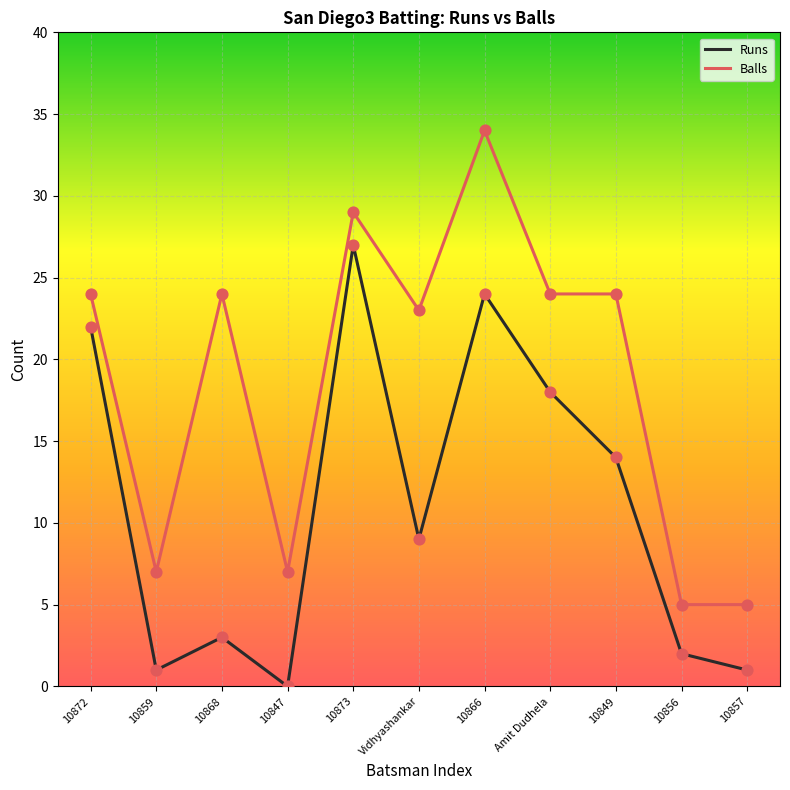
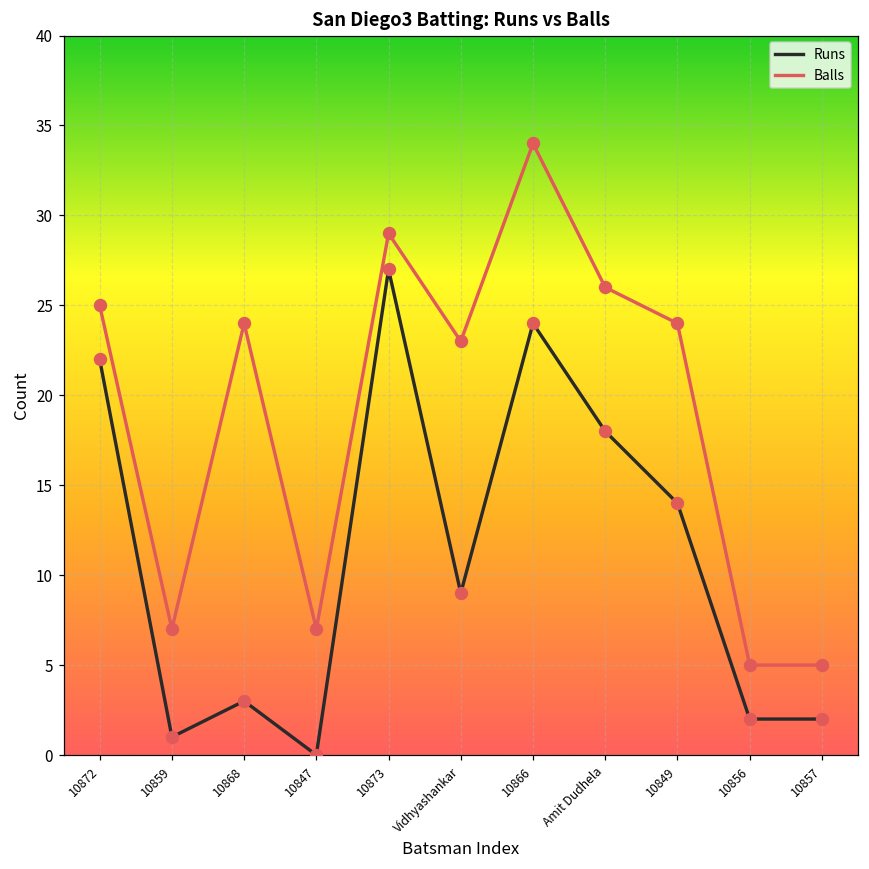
  {
    "Runs": {
      "10872": 22,
      "10859": 1,
      "10868": 3,
      "10847": 0,
      "10873": 27,
      "Vidhyashankar": 9,
      "10866": 24,
      "Amit Dudhela": 18,
      "10849": 14,
      "10856": 2,
-     "10857": 1
+     "10857": 2
    },
    "Balls": {
-     "10872": 24,
+     "10872": 25,
      "10859": 7,
      "10868": 24,
      "10847": 7,
      "10873": 29,
      "Vidhyashankar": 23,
      "10866": 34,
-     "Amit Dudhela": 24,
+     "Amit Dudhela": 26,
      "10849": 24,
      "10856": 5,
      "10857": 5
    }
  }
